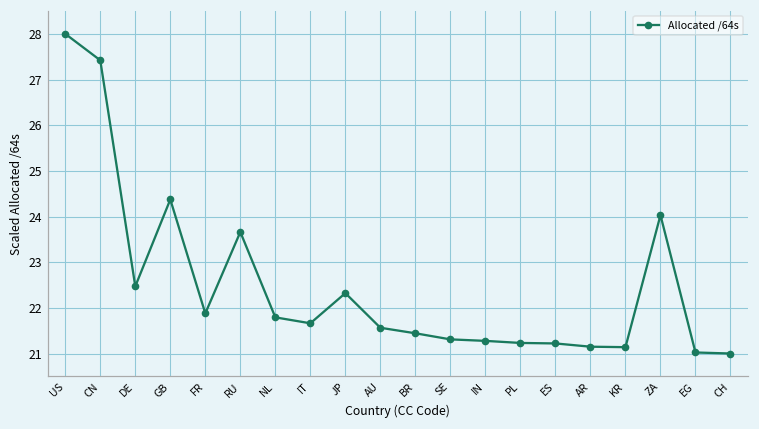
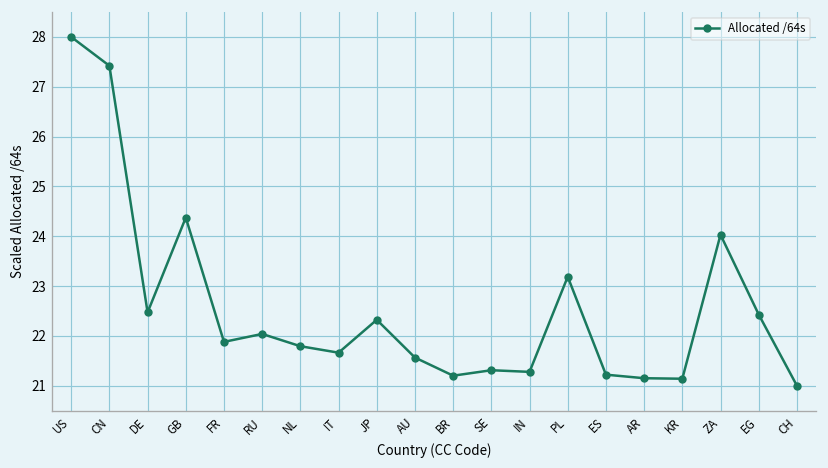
  {
    "US": 28.0,
    "CN": 27.4,
    "DE": 22.5,
    "GB": 24.4,
    "FR": 21.9,
-   "RU": 23.7,
+   "RU": 22.0,
    "NL": 21.8,
    "IT": 21.7,
    "JP": 22.3,
    "AU": 21.6,
-   "BR": 21.4,
+   "BR": 21.2,
    "SE": 21.3,
    "IN": 21.3,
-   "PL": 21.2,
+   "PL": 23.2,
    "ES": 21.2,
    "AR": 21.1,
    "KR": 21.1,
    "ZA": 24.0,
-   "EG": 21.0,
+   "EG": 22.4,
    "CH": 21.0
  }
